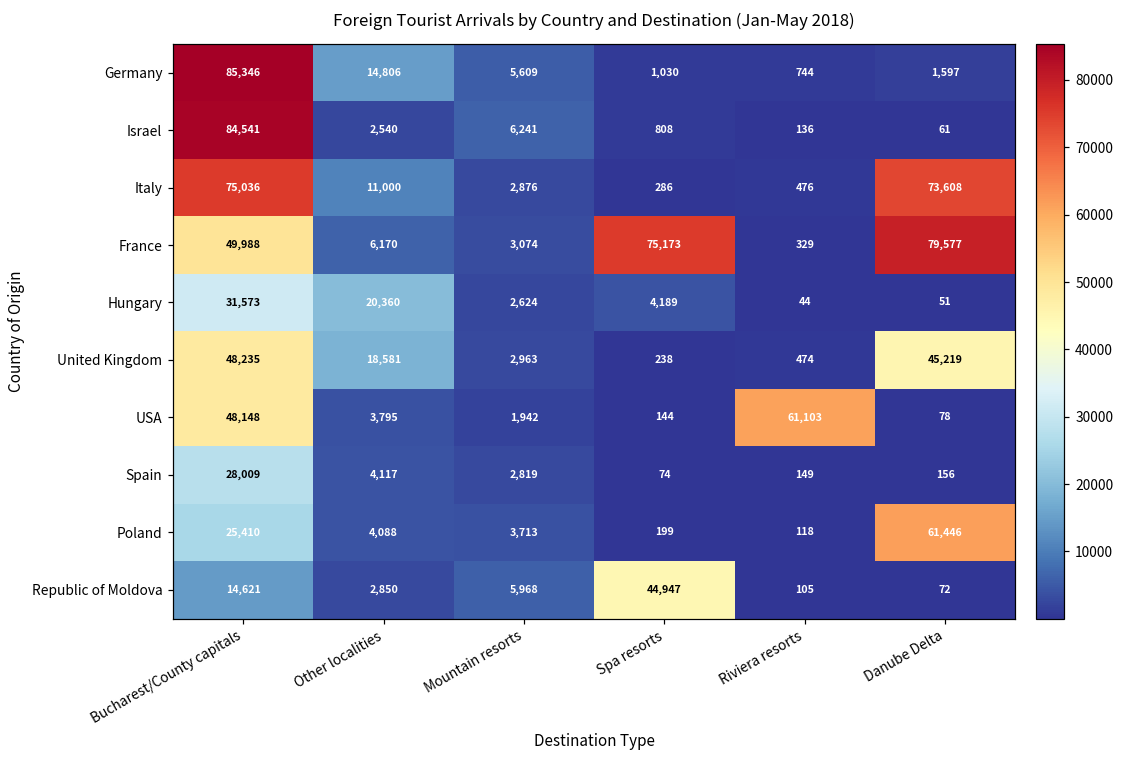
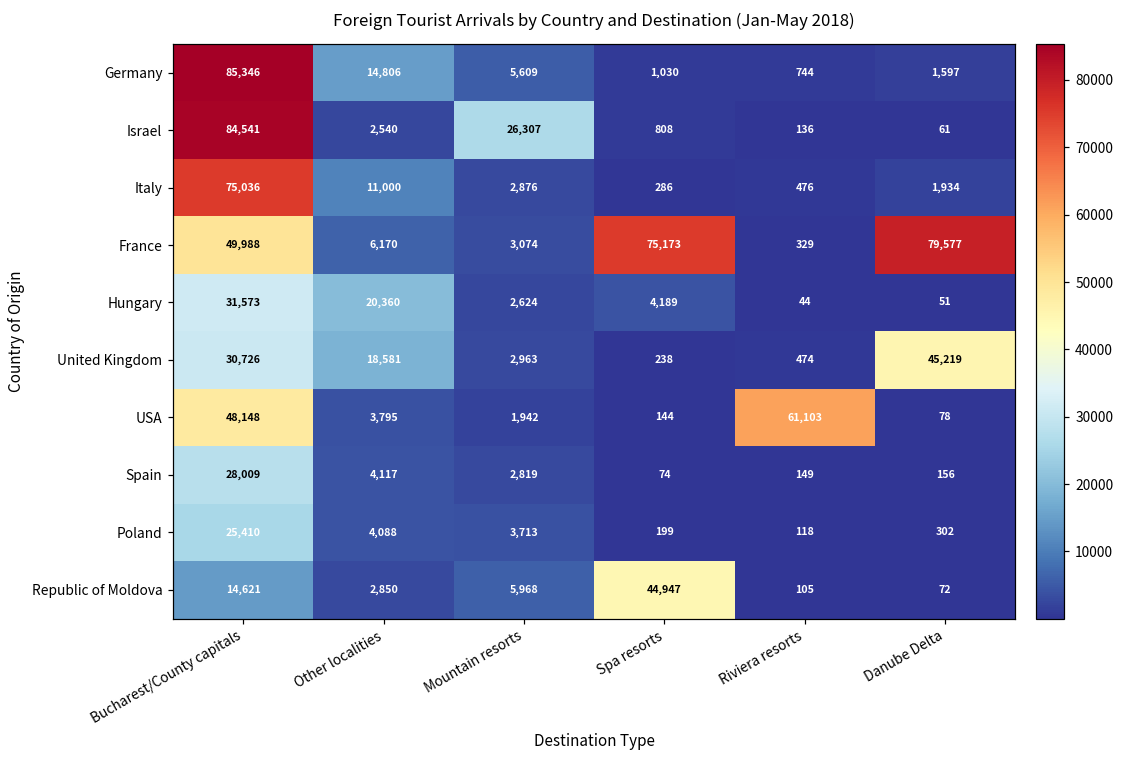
  {
    "Germany": {
      "Bucharest/County capitals": "85,346",
      "Other localities": "14,806",
      "Mountain resorts": "5,609",
      "Spa resorts": "1,030",
      "Riviera resorts": "744",
      "Danube Delta": "1,597"
    },
    "Israel": {
      "Bucharest/County capitals": "84,541",
      "Other localities": "2,540",
-     "Mountain resorts": "6,241",
+     "Mountain resorts": "26,307",
      "Spa resorts": "808",
      "Riviera resorts": "136",
      "Danube Delta": "61"
    },
    "Italy": {
      "Bucharest/County capitals": "75,036",
      "Other localities": "11,000",
      "Mountain resorts": "2,876",
      "Spa resorts": "286",
      "Riviera resorts": "476",
-     "Danube Delta": "73,608"
+     "Danube Delta": "1,934"
    },
    "France": {
      "Bucharest/County capitals": "49,988",
      "Other localities": "6,170",
      "Mountain resorts": "3,074",
      "Spa resorts": "75,173",
      "Riviera resorts": "329",
      "Danube Delta": "79,577"
    },
    "Hungary": {
      "Bucharest/County capitals": "31,573",
      "Other localities": "20,360",
      "Mountain resorts": "2,624",
      "Spa resorts": "4,189",
      "Riviera resorts": "44",
      "Danube Delta": "51"
    },
    "United Kingdom": {
-     "Bucharest/County capitals": "48,235",
+     "Bucharest/County capitals": "30,726",
      "Other localities": "18,581",
      "Mountain resorts": "2,963",
      "Spa resorts": "238",
      "Riviera resorts": "474",
      "Danube Delta": "45,219"
    },
    "USA": {
      "Bucharest/County capitals": "48,148",
      "Other localities": "3,795",
      "Mountain resorts": "1,942",
      "Spa resorts": "144",
      "Riviera resorts": "61,103",
      "Danube Delta": "78"
    },
    "Spain": {
      "Bucharest/County capitals": "28,009",
      "Other localities": "4,117",
      "Mountain resorts": "2,819",
      "Spa resorts": "74",
      "Riviera resorts": "149",
      "Danube Delta": "156"
    },
    "Poland": {
      "Bucharest/County capitals": "25,410",
      "Other localities": "4,088",
      "Mountain resorts": "3,713",
      "Spa resorts": "199",
      "Riviera resorts": "118",
-     "Danube Delta": "61,446"
+     "Danube Delta": "302"
    },
    "Republic of Moldova": {
      "Bucharest/County capitals": "14,621",
      "Other localities": "2,850",
      "Mountain resorts": "5,968",
      "Spa resorts": "44,947",
      "Riviera resorts": "105",
      "Danube Delta": "72"
    }
  }
